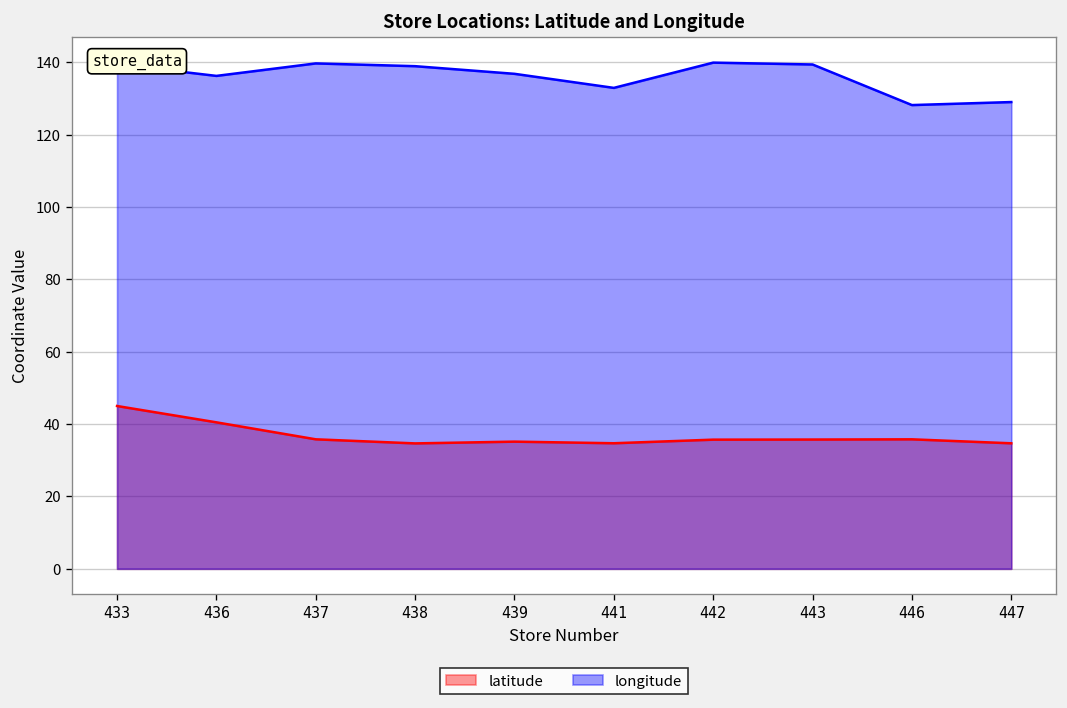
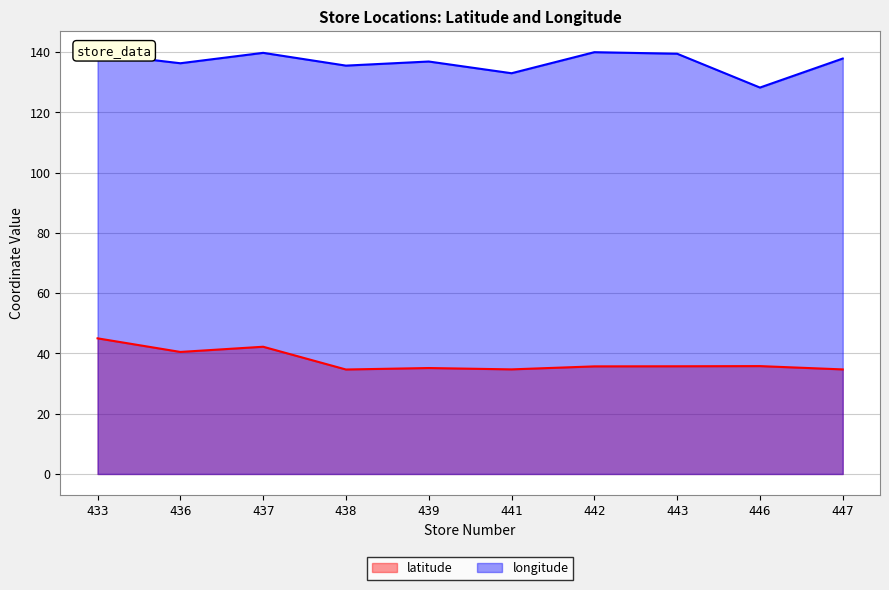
  {
    "latitude": {
      "433": 45,
      "436": 40,
-     "437": 36,
+     "437": 42,
      "438": 35,
      "439": 35,
      "441": 35,
      "442": 36,
      "443": 36,
      "446": 36,
      "447": 35
    },
    "longitude": {
      "436": 136,
      "437": 140,
-     "438": 139,
+     "438": 136,
      "439": 137,
      "441": 133,
      "442": 140,
      "443": 139,
      "446": 128,
-     "447": 129
+     "447": 138
    }
  }
